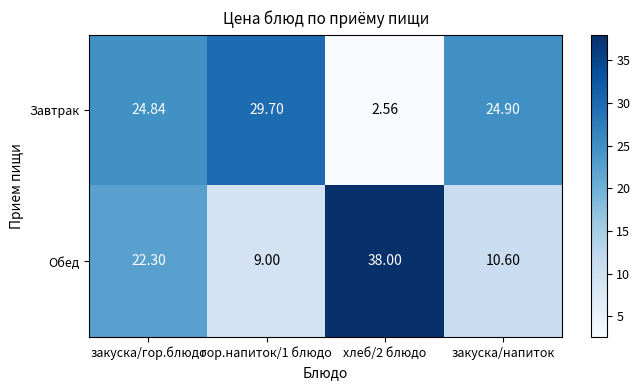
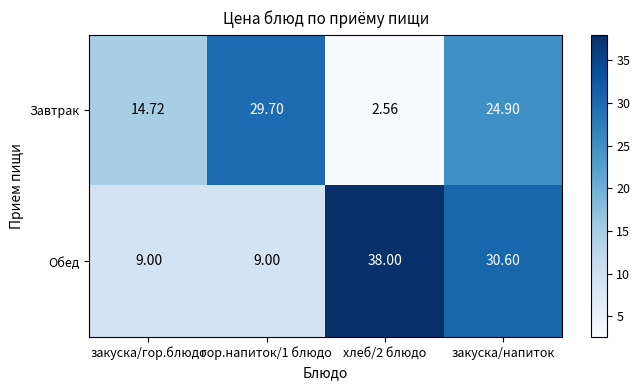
  {
    "Завтрак": {
-     "закуска/гор.блюдо": 24.84,
+     "закуска/гор.блюдо": 14.72,
      "гор.напиток/1 блюдо": 29.70,
      "хлеб/2 блюдо": 2.56,
      "закуска/напиток": 24.90
    },
    "Обед": {
-     "закуска/гор.блюдо": 22.30,
+     "закуска/гор.блюдо": 9.00,
      "гор.напиток/1 блюдо": 9.00,
      "хлеб/2 блюдо": 38.00,
-     "закуска/напиток": 10.60
+     "закуска/напиток": 30.60
    }
  }
